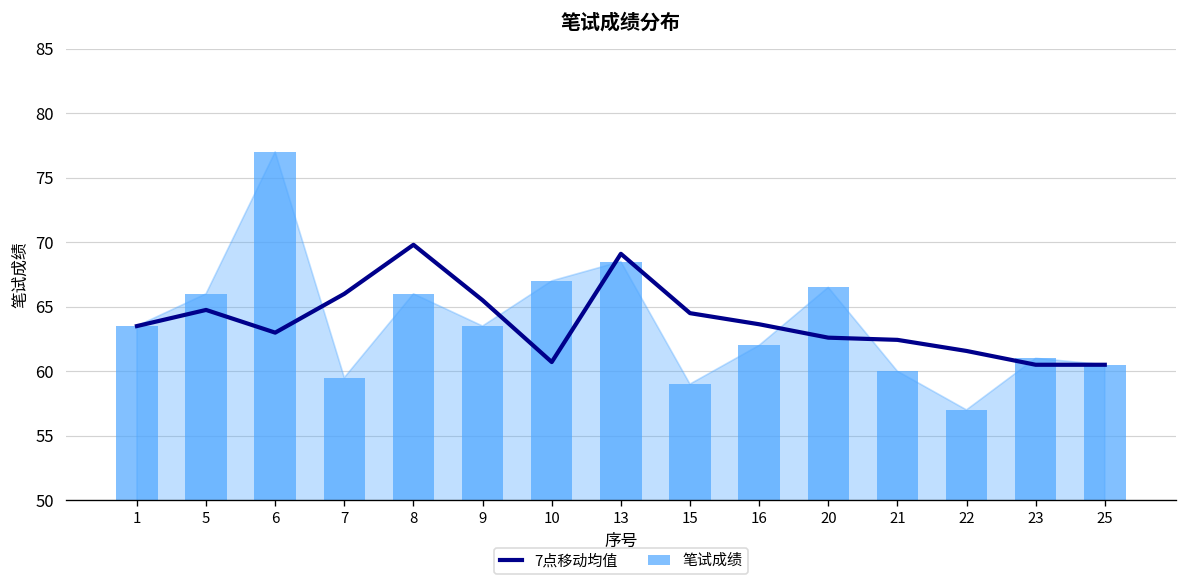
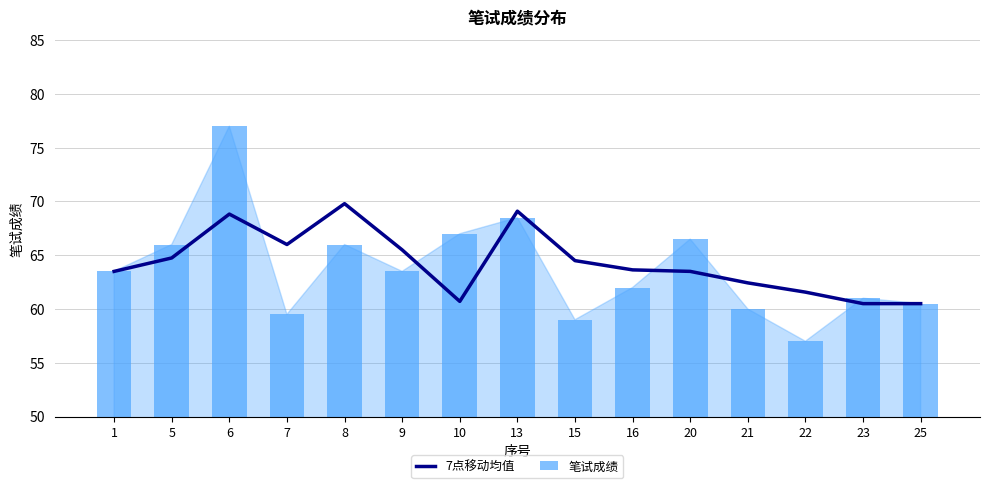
  {
    "7点移动均值": {
      "5": 64.8,
-     "6": 63.0,
+     "6": 68.8,
      "7": 66.0,
      "8": 69.8,
      "9": 65.5,
      "10": 60.7,
      "13": 69.1,
      "15": 64.5,
      "16": 63.6,
-     "20": 62.6,
+     "20": 63.5,
      "21": 62.4,
      "22": 61.6,
      "23": 60.5
    }
  }
